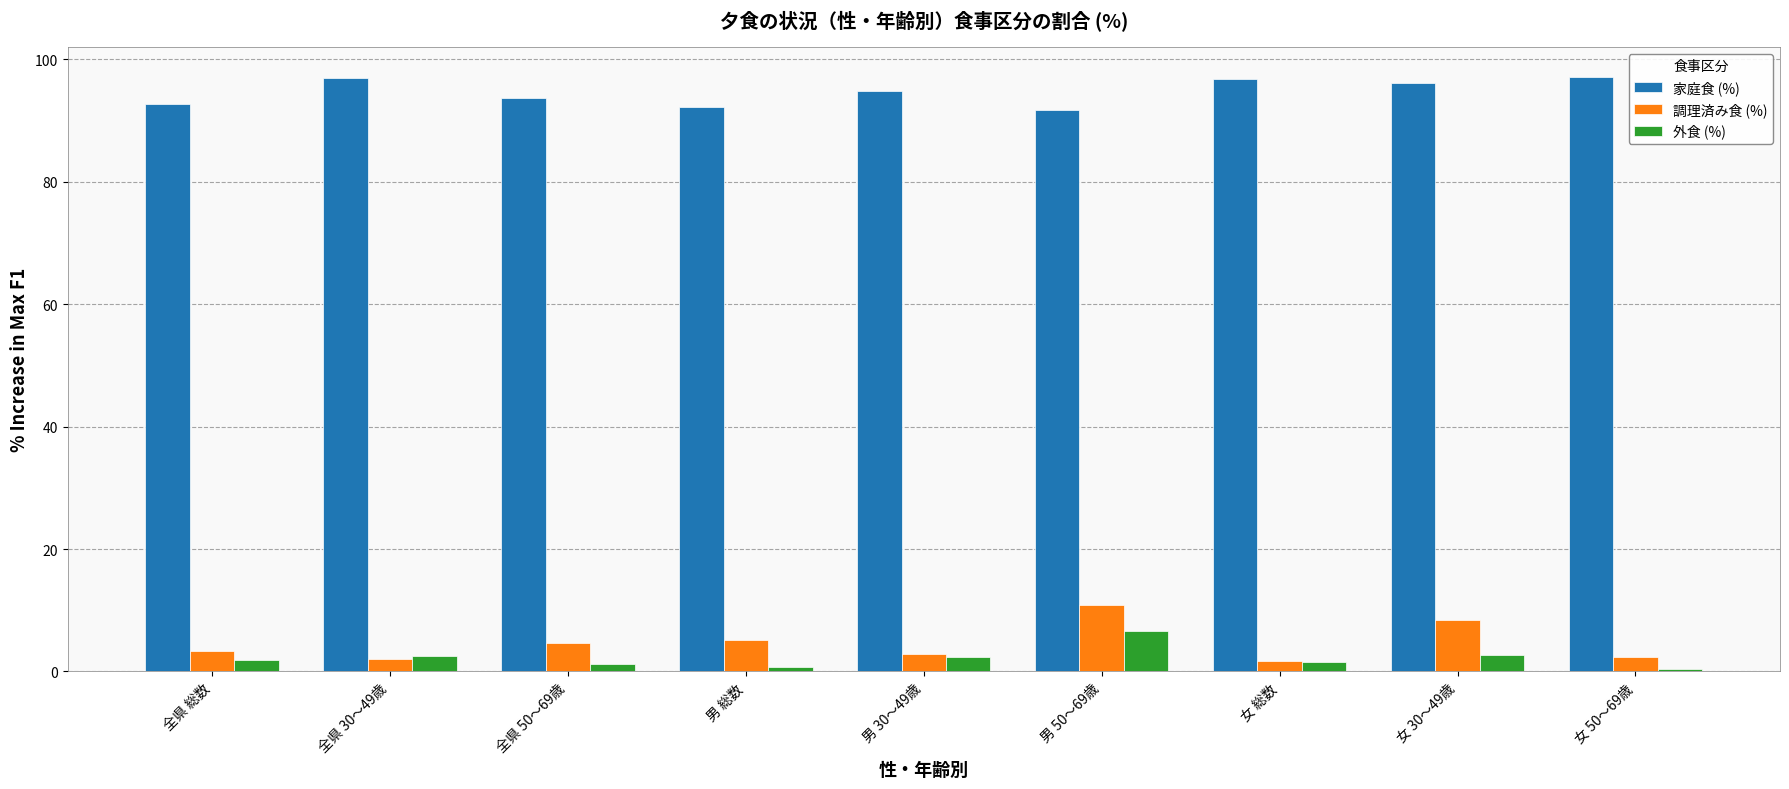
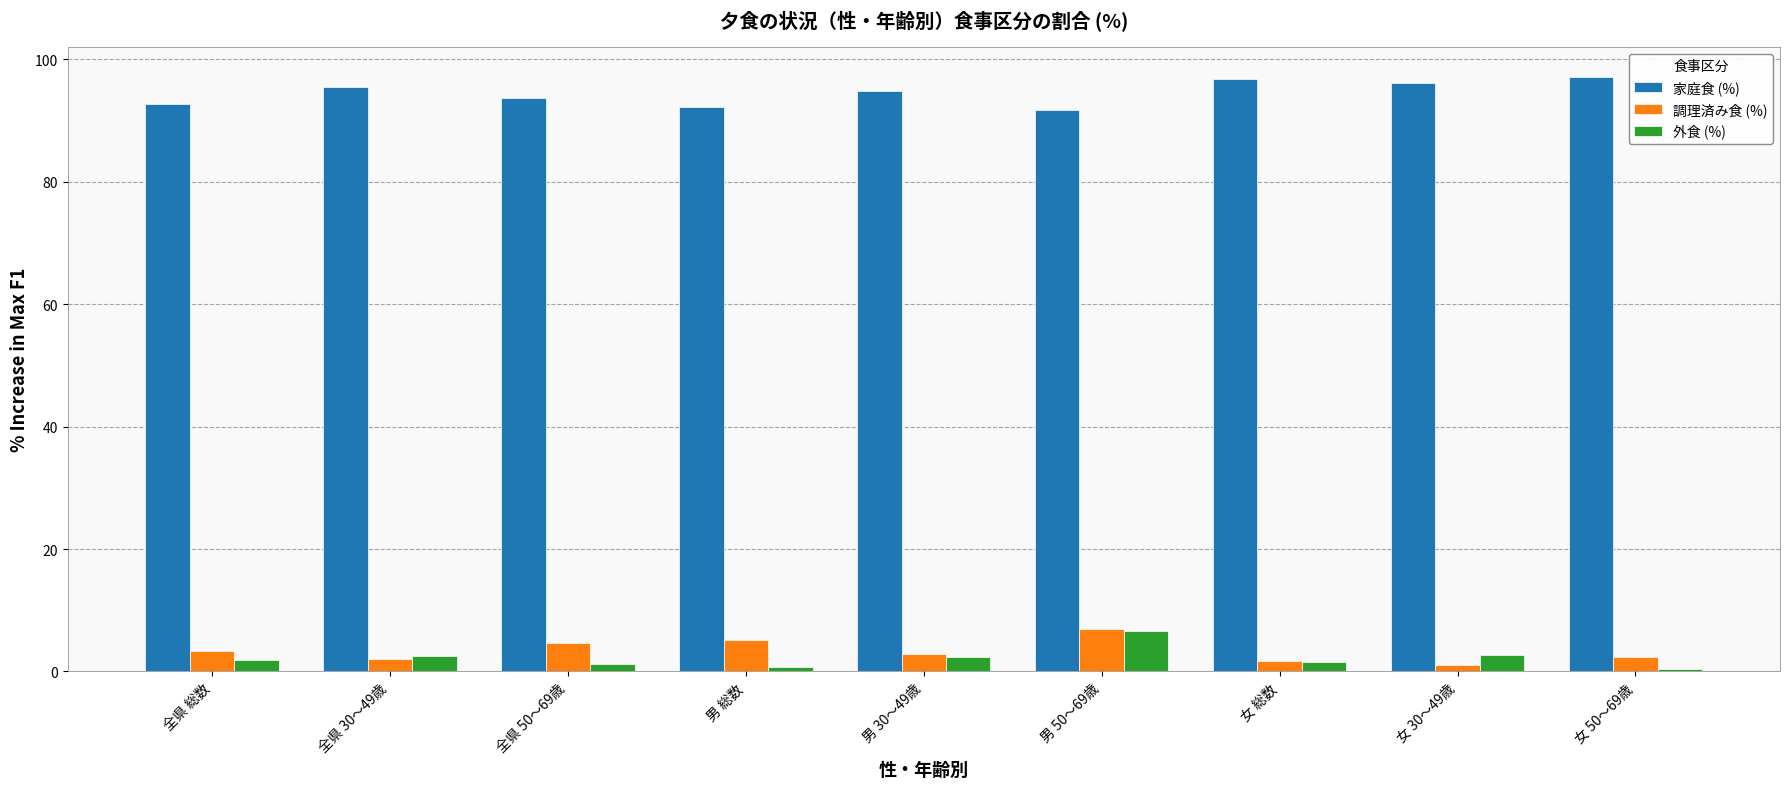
  {
    "家庭食 (%)": {
      "全県 総数": 93,
-     "全県 30～49歳": 97,
+     "全県 30～49歳": 96,
      "全県 50～69歳": 94,
      "男 総数": 92,
      "男 30～49歳": 95,
      "男 50～69歳": 92,
      "女 総数": 97,
      "女 30～49歳": 96,
      "女 50～69歳": 97
    },
    "調理済み食 (%)": {
      "全県 総数": 3,
      "全県 30～49歳": 2,
      "全県 50～69歳": 5,
      "男 総数": 5,
      "男 30～49歳": 3,
-     "男 50～69歳": 11,
+     "男 50～69歳": 7,
      "女 総数": 2,
-     "女 30～49歳": 8,
+     "女 30～49歳": 1,
      "女 50～69歳": 2
    },
    "外食 (%)": {
      "全県 総数": 2,
      "全県 30～49歳": 3,
      "全県 50～69歳": 1,
      "男 総数": 1,
      "男 30～49歳": 2,
      "男 50～69歳": 7,
      "女 総数": 2,
      "女 30～49歳": 3,
      "女 50～69歳": 0
    }
  }
